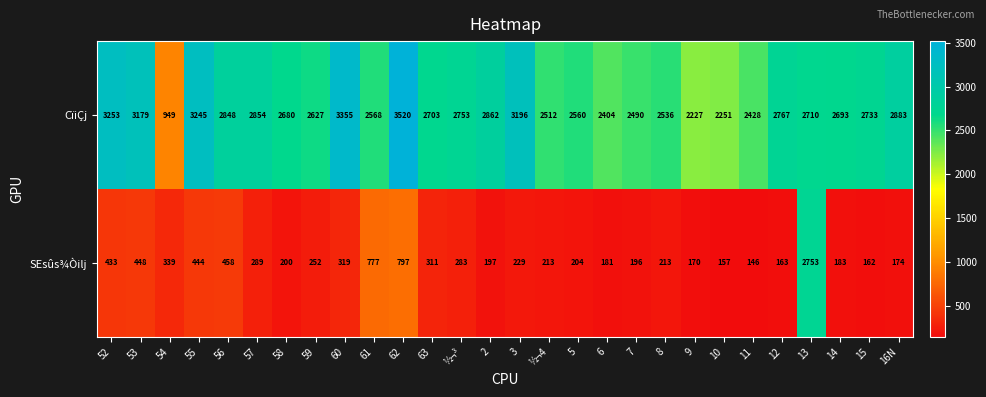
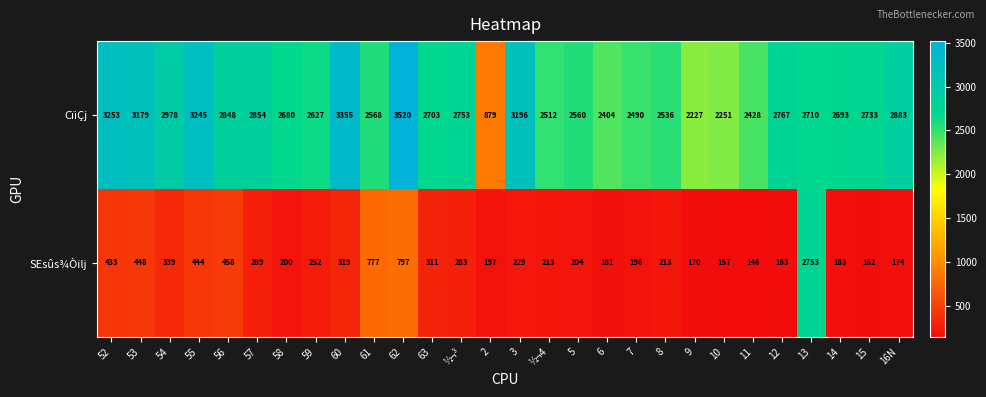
  {
    "CïiÇj": {
      "52": 3253,
      "53": 3179,
-     "54": 949,
+     "54": 2978,
      "55": 3245,
      "56": 2848,
      "57": 2854,
      "58": 2680,
      "59": 2627,
      "60": 3355,
      "61": 2568,
      "62": 3520,
      "63": 2703,
      "½¬³": 2753,
-     "2": 2862,
+     "2": 879,
      "3": 3196,
      "½¬4": 2512,
      "5": 2560,
      "6": 2404,
      "7": 2490,
      "8": 2536,
      "9": 2227,
      "10": 2251,
      "11": 2428,
      "12": 2767,
      "13": 2710,
      "14": 2693,
      "15": 2733,
      "16N": 2883
    },
    "SEsûs¾Òilj": {
      "52": 433,
      "53": 448,
      "54": 339,
      "55": 444,
      "56": 458,
      "57": 289,
      "58": 200,
      "59": 252,
      "60": 319,
      "61": 777,
      "62": 797,
      "63": 311,
      "½¬³": 283,
      "2": 197,
      "3": 229,
      "½¬4": 213,
      "5": 204,
      "6": 181,
      "7": 196,
      "8": 213,
      "9": 170,
      "10": 157,
      "11": 146,
      "12": 163,
      "13": 2753,
      "14": 183,
      "15": 162,
      "16N": 174
    }
  }
